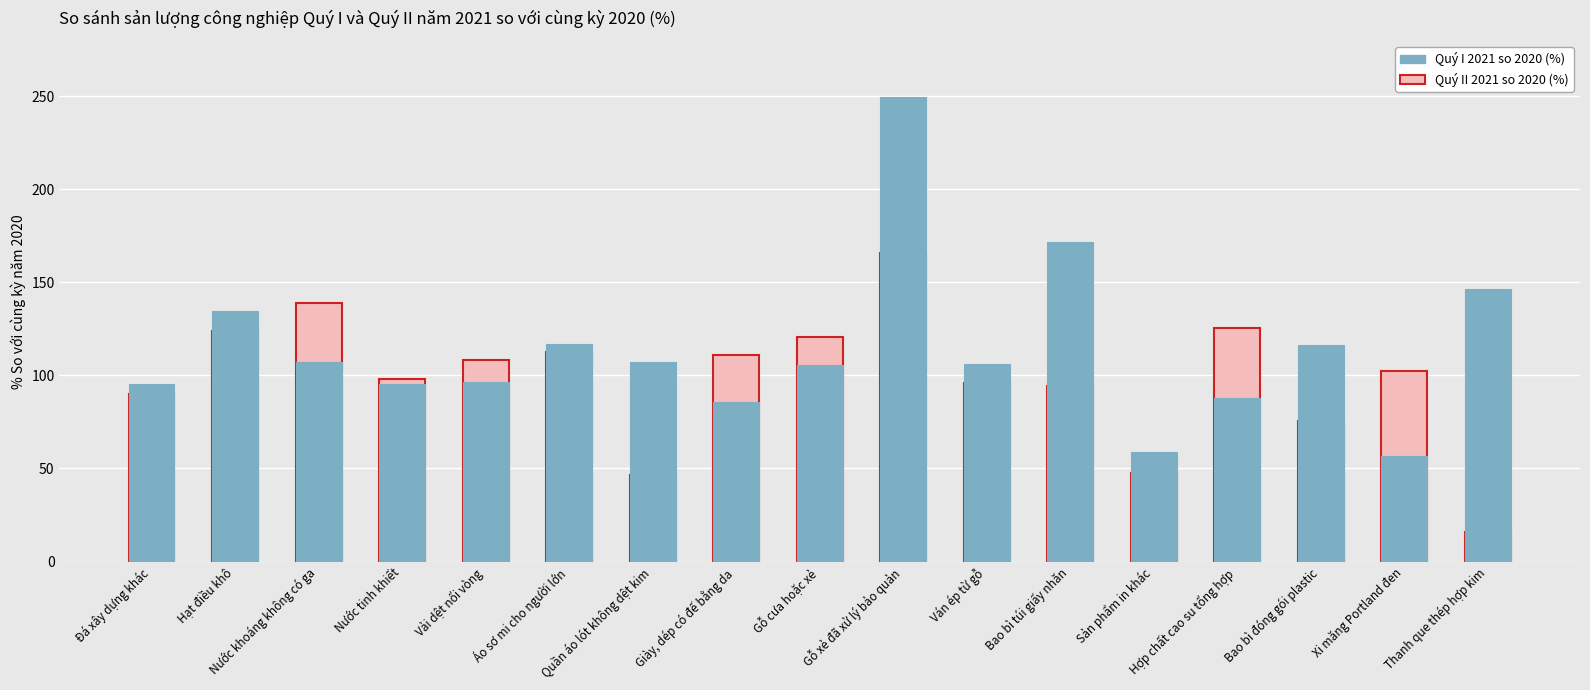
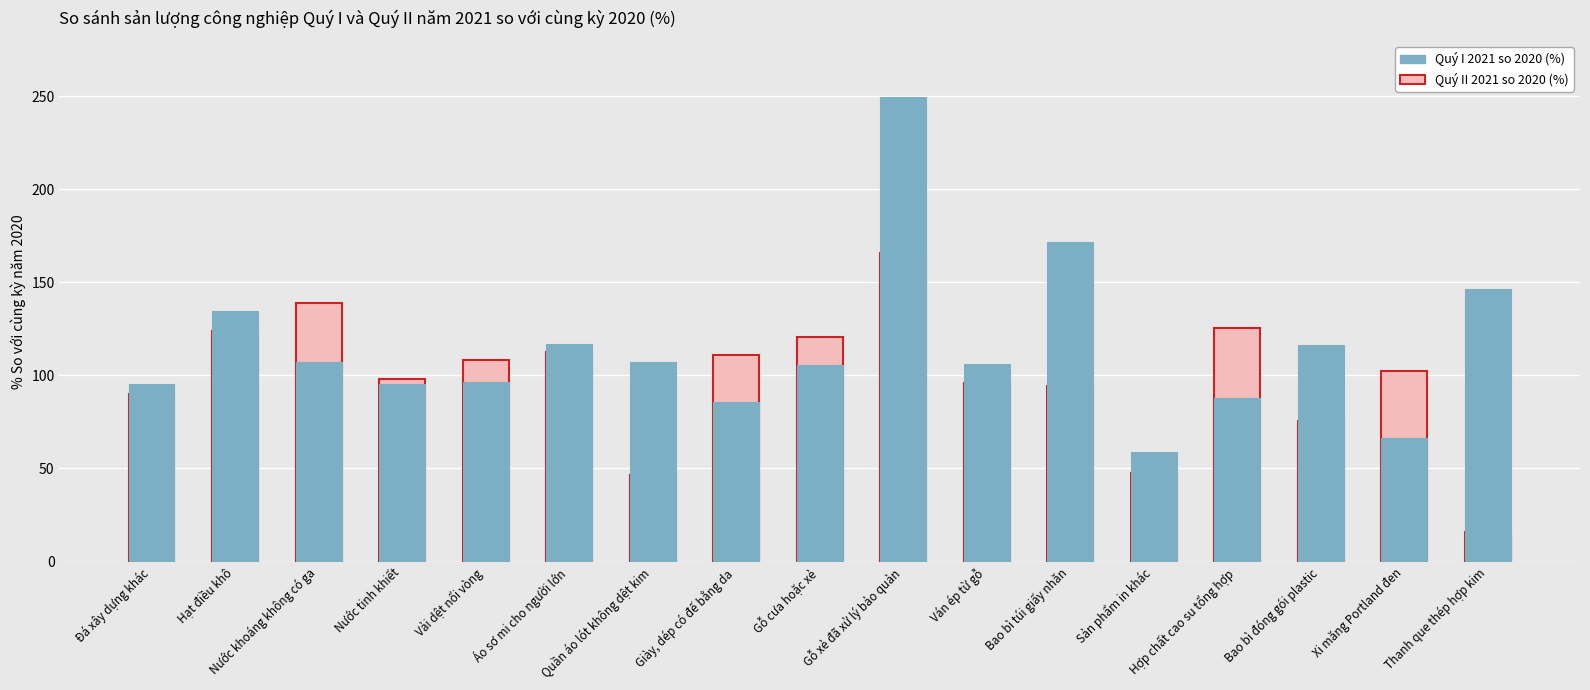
  {
    "Quý II 2021 so 2020 (%)": {
      "Nước khoáng không có ga": 139,
      "Nước tinh khiết": 98,
      "Vải dệt nổi vòng": 108,
      "Giày, dép có đế bằng da": 111,
      "Gỗ cưa hoặc xẻ": 120,
      "Hợp chất cao su tổng hợp": 125,
      "Xi măng Portland đen": 102
    },
    "Quý I 2021 so 2020 (%)": {
      "Đá xây dựng khác": 96,
      "Hạt điều khô": 135,
      "Áo sơ mi cho người lớn": 117,
      "Quần áo lót không dệt kim": 107,
      "Gỗ xẻ đã xử lý bảo quản": 250,
      "Ván ép từ gỗ": 106,
      "Bao bì túi giấy nhăn": 171,
      "Sản phẩm in khác": 59,
      "Bao bì đóng gói plastic": 116,
-     "Xi măng Portland đen": 57,
+     "Xi măng Portland đen": 66,
      "Thanh que thép hợp kim": 147
    }
  }
